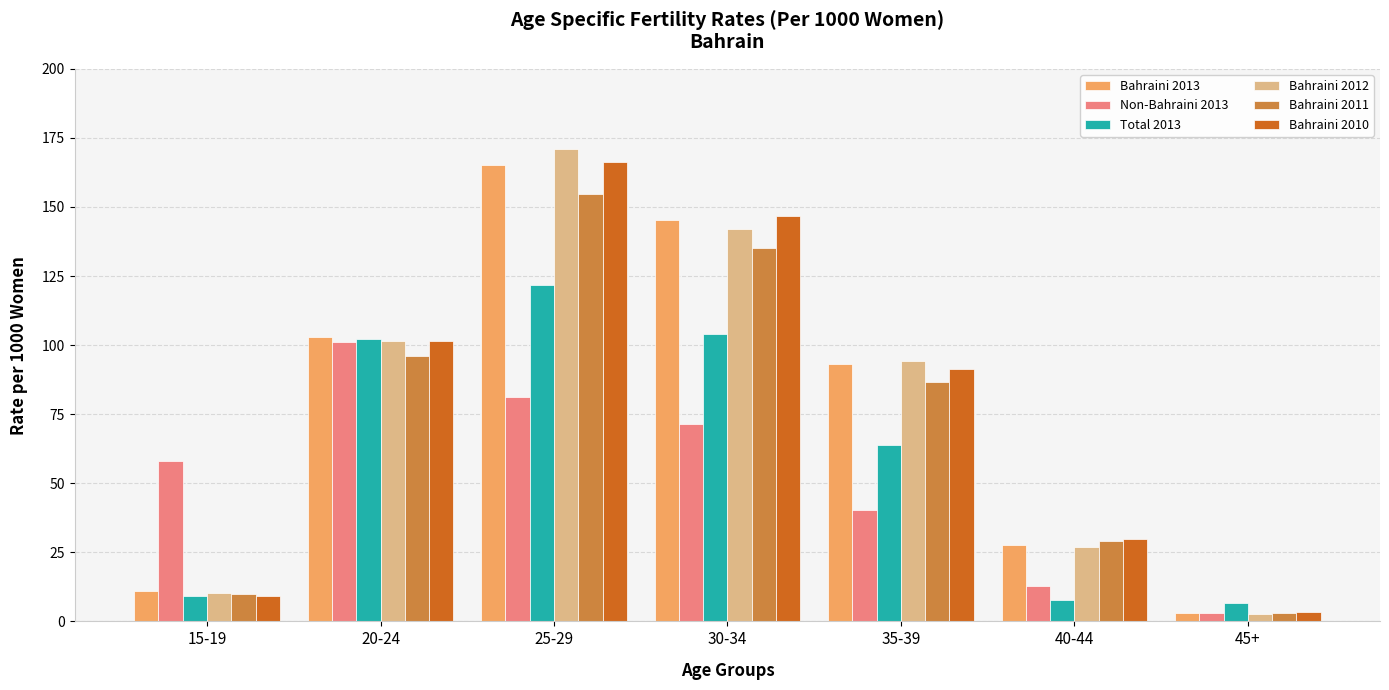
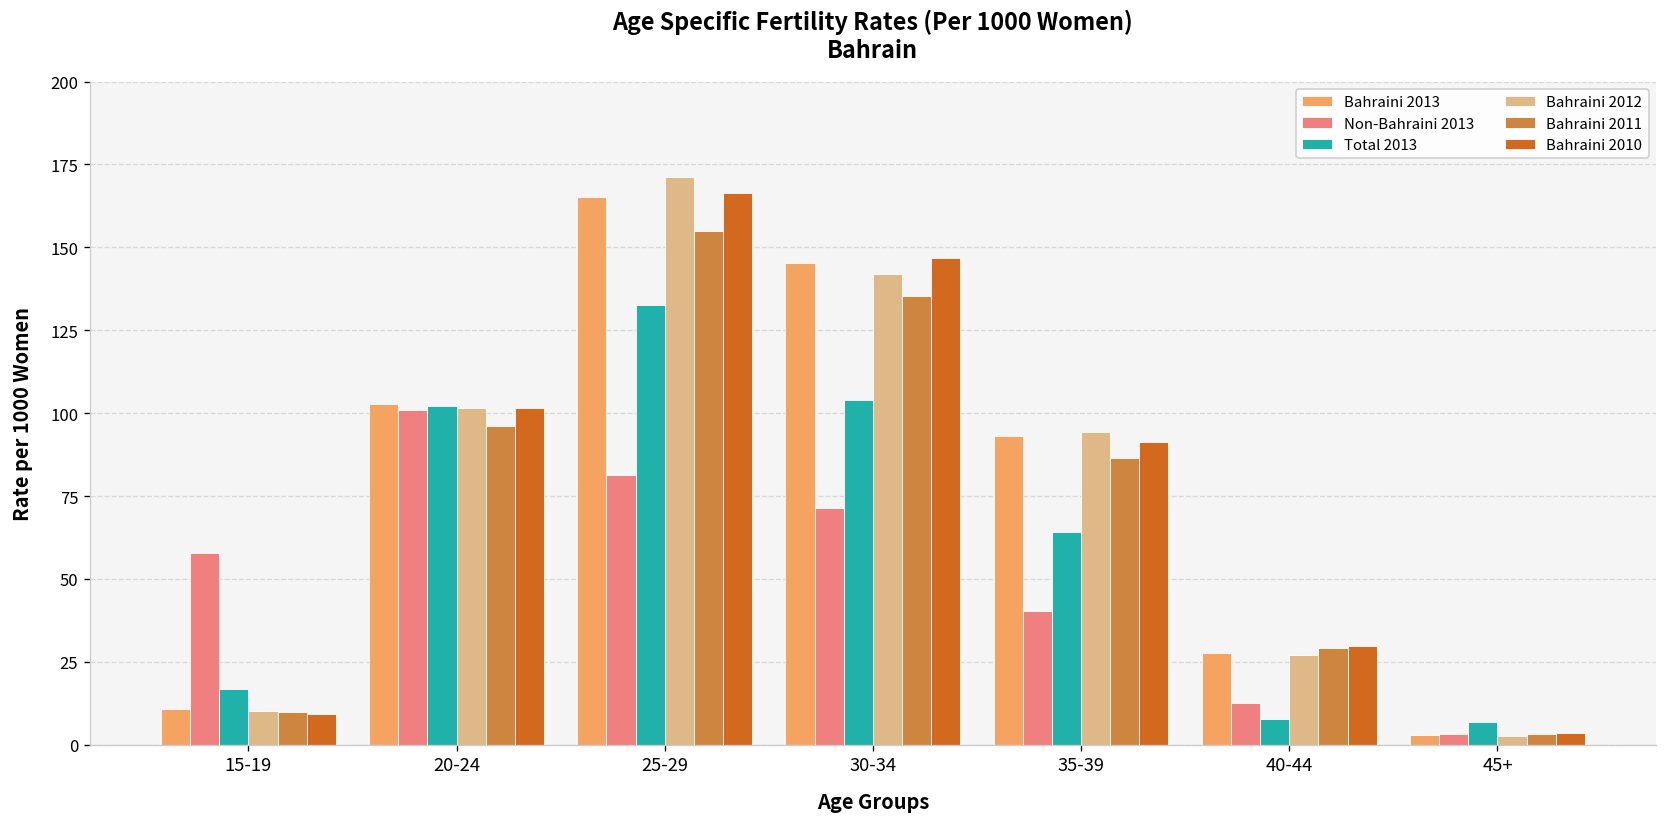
  {
    "Total 2013": {
-     "15-19": 9,
+     "15-19": 17,
      "20-24": 102,
-     "25-29": 122,
+     "25-29": 133,
      "30-34": 104,
      "35-39": 64,
      "40-44": 8,
      "45+": 7
    }
  }
